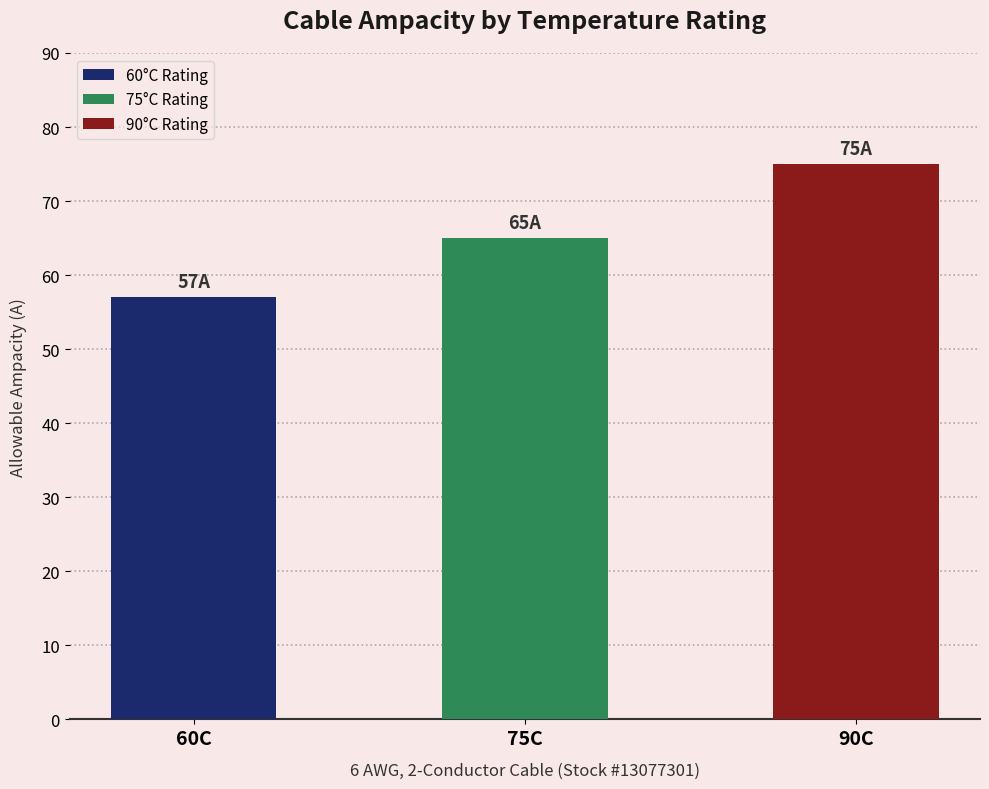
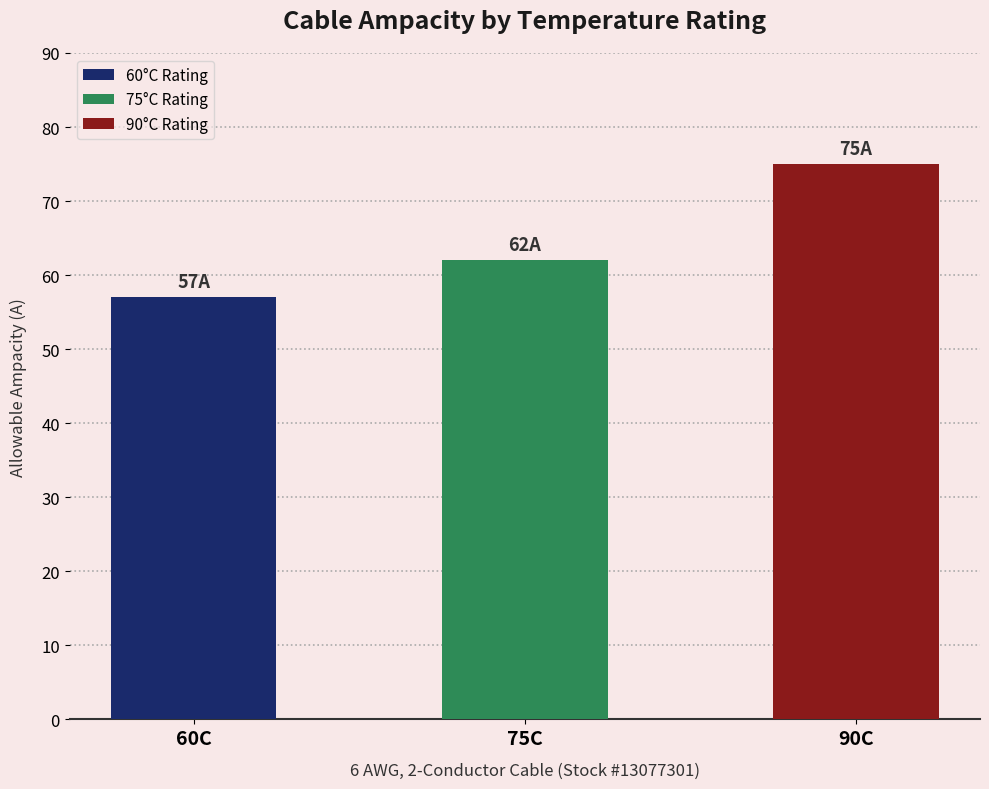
  {
    "60C": "57A",
-   "75C": "65A",
+   "75C": "62A",
    "90C": "75A"
  }
